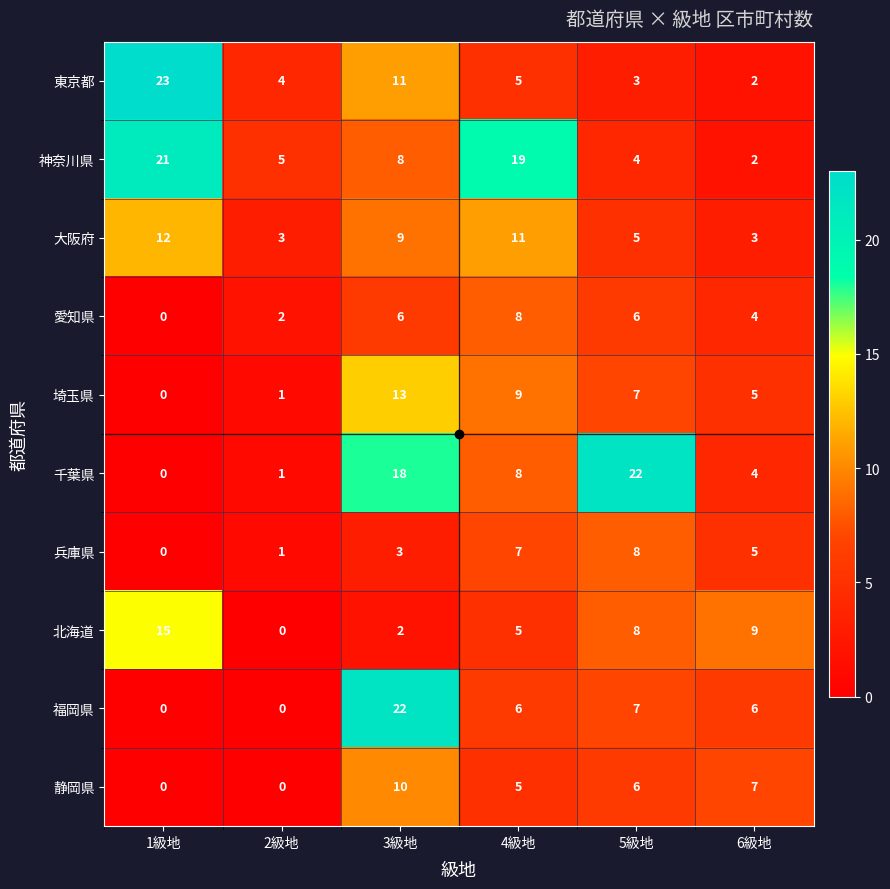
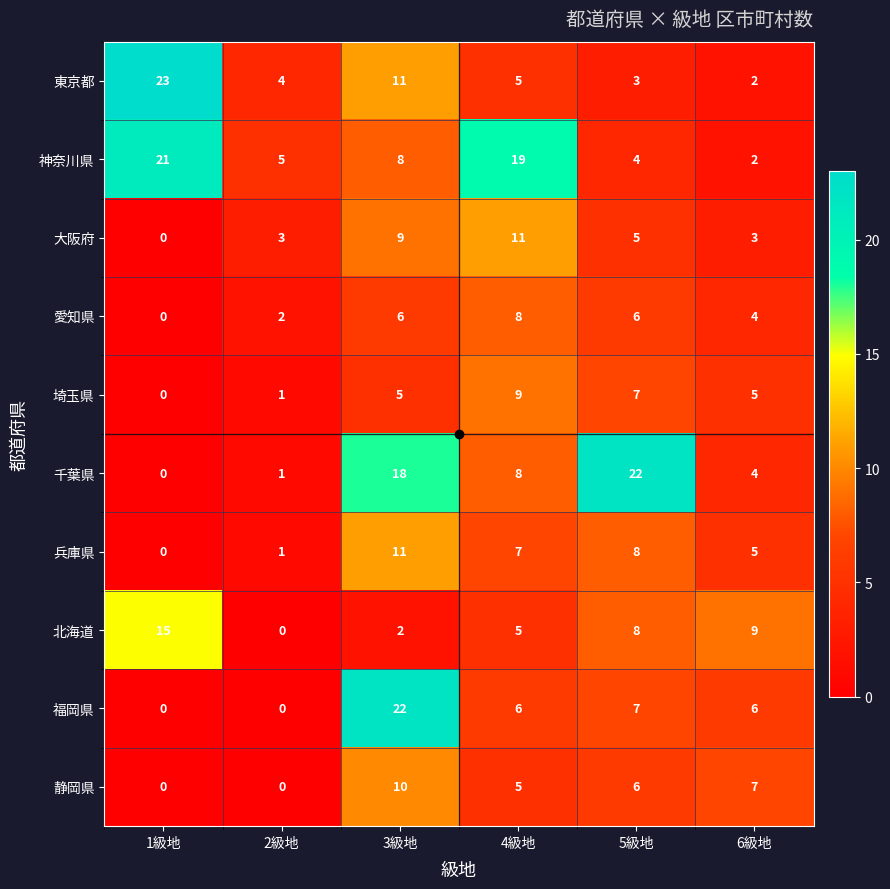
  {
    "東京都": {
      "1級地": 23,
      "2級地": 4,
      "3級地": 11,
      "4級地": 5,
      "5級地": 3,
      "6級地": 2
    },
    "神奈川県": {
      "1級地": 21,
      "2級地": 5,
      "3級地": 8,
      "4級地": 19,
      "5級地": 4,
      "6級地": 2
    },
    "大阪府": {
-     "1級地": 12,
+     "1級地": 0,
      "2級地": 3,
      "3級地": 9,
      "4級地": 11,
      "5級地": 5,
      "6級地": 3
    },
    "愛知県": {
      "1級地": 0,
      "2級地": 2,
      "3級地": 6,
      "4級地": 8,
      "5級地": 6,
      "6級地": 4
    },
    "埼玉県": {
      "1級地": 0,
      "2級地": 1,
-     "3級地": 13,
+     "3級地": 5,
      "4級地": 9,
      "5級地": 7,
      "6級地": 5
    },
    "千葉県": {
      "1級地": 0,
      "2級地": 1,
      "3級地": 18,
      "4級地": 8,
      "5級地": 22,
      "6級地": 4
    },
    "兵庫県": {
      "1級地": 0,
      "2級地": 1,
-     "3級地": 3,
+     "3級地": 11,
      "4級地": 7,
      "5級地": 8,
      "6級地": 5
    },
    "北海道": {
      "1級地": 15,
      "2級地": 0,
      "3級地": 2,
      "4級地": 5,
      "5級地": 8,
      "6級地": 9
    },
    "福岡県": {
      "1級地": 0,
      "2級地": 0,
      "3級地": 22,
      "4級地": 6,
      "5級地": 7,
      "6級地": 6
    },
    "静岡県": {
      "1級地": 0,
      "2級地": 0,
      "3級地": 10,
      "4級地": 5,
      "5級地": 6,
      "6級地": 7
    }
  }
